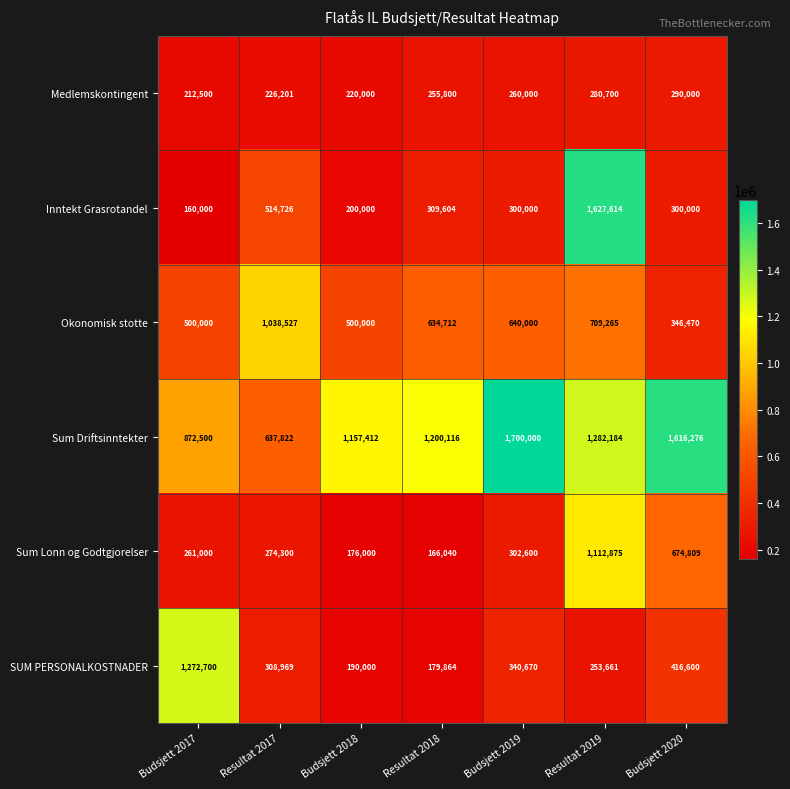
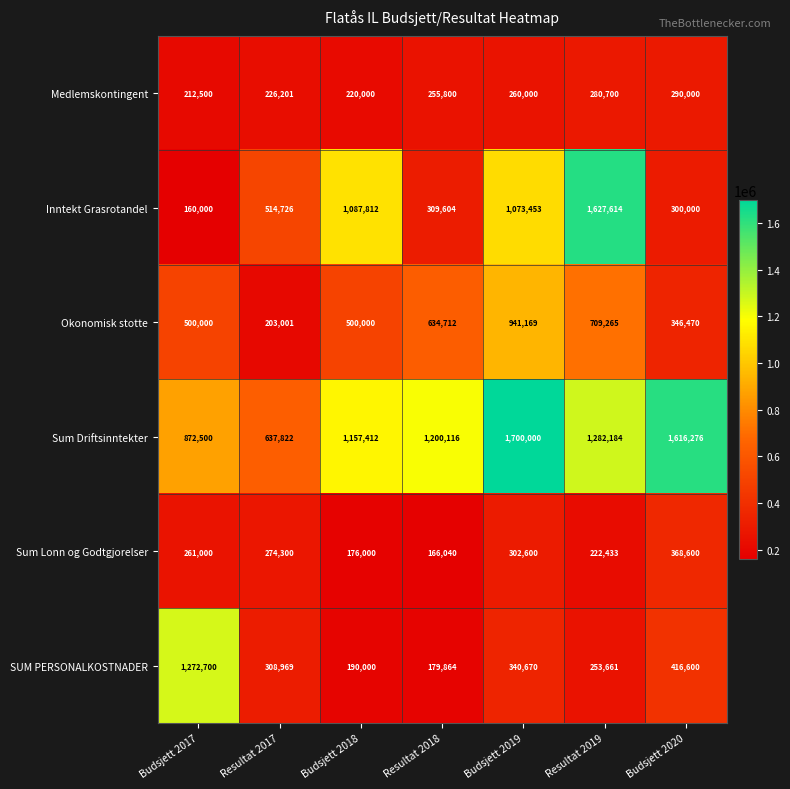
  {
    "Medlemskontingent": {
      "Budsjett 2017": "212,500",
      "Resultat 2017": "226,201",
      "Budsjett 2018": "220,000",
      "Resultat 2018": "255,800",
      "Budsjett 2019": "260,000",
      "Resultat 2019": "280,700",
      "Budsjett 2020": "290,000"
    },
    "Inntekt Grasrotandel": {
      "Budsjett 2017": "160,000",
      "Resultat 2017": "514,726",
-     "Budsjett 2018": "200,000",
+     "Budsjett 2018": "1,087,812",
      "Resultat 2018": "309,604",
-     "Budsjett 2019": "300,000",
+     "Budsjett 2019": "1,073,453",
      "Resultat 2019": "1,627,614",
      "Budsjett 2020": "300,000"
    },
    "Okonomisk stotte": {
      "Budsjett 2017": "500,000",
-     "Resultat 2017": "1,038,527",
+     "Resultat 2017": "203,001",
      "Budsjett 2018": "500,000",
      "Resultat 2018": "634,712",
-     "Budsjett 2019": "640,000",
+     "Budsjett 2019": "941,169",
      "Resultat 2019": "709,265",
      "Budsjett 2020": "346,470"
    },
    "Sum Driftsinntekter": {
      "Budsjett 2017": "872,500",
      "Resultat 2017": "637,822",
      "Budsjett 2018": "1,157,412",
      "Resultat 2018": "1,200,116",
      "Budsjett 2019": "1,700,000",
      "Resultat 2019": "1,282,184",
      "Budsjett 2020": "1,616,276"
    },
    "Sum Lonn og Godtgjorelser": {
      "Budsjett 2017": "261,000",
      "Resultat 2017": "274,300",
      "Budsjett 2018": "176,000",
      "Resultat 2018": "166,040",
      "Budsjett 2019": "302,600",
-     "Resultat 2019": "1,112,875",
-     "Budsjett 2020": "674,809"
+     "Resultat 2019": "222,433",
+     "Budsjett 2020": "368,600"
    },
    "SUM PERSONALKOSTNADER": {
      "Budsjett 2017": "1,272,700",
      "Resultat 2017": "308,969",
      "Budsjett 2018": "190,000",
      "Resultat 2018": "179,864",
      "Budsjett 2019": "340,670",
      "Resultat 2019": "253,661",
      "Budsjett 2020": "416,600"
    }
  }
